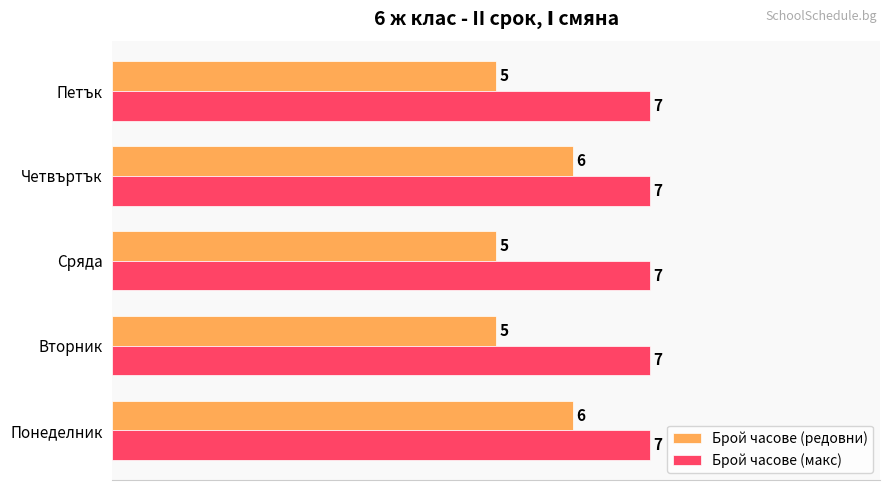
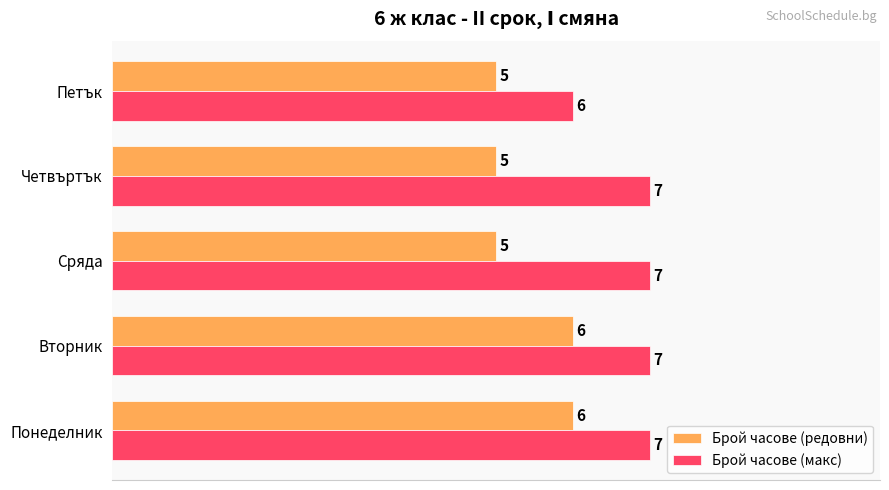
  {
    "Брой часове (редовни)": {
      "Петък": 5,
-     "Четвъртък": 6,
+     "Четвъртък": 5,
      "Сряда": 5,
-     "Вторник": 5,
+     "Вторник": 6,
      "Понеделник": 6
    },
    "Брой часове (макс)": {
-     "Петък": 7,
+     "Петък": 6,
      "Четвъртък": 7,
      "Сряда": 7,
      "Вторник": 7,
      "Понеделник": 7
    }
  }
